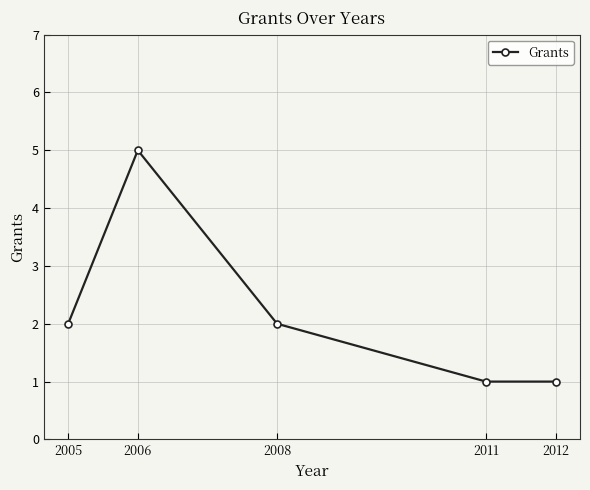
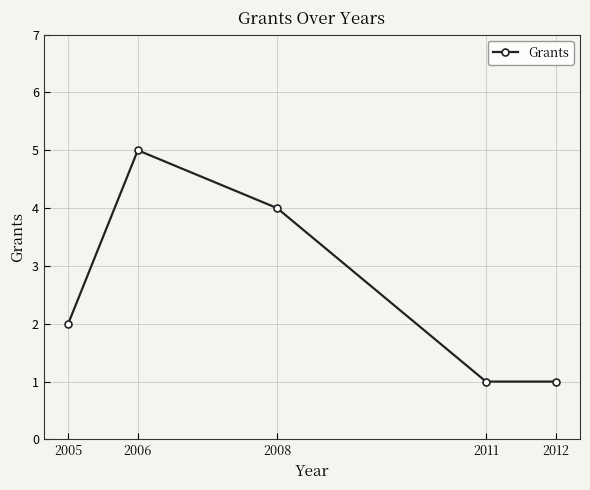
  {
    "2005": 2,
    "2006": 5,
-   "2008": 2,
+   "2008": 4,
    "2011": 1,
    "2012": 1
  }
